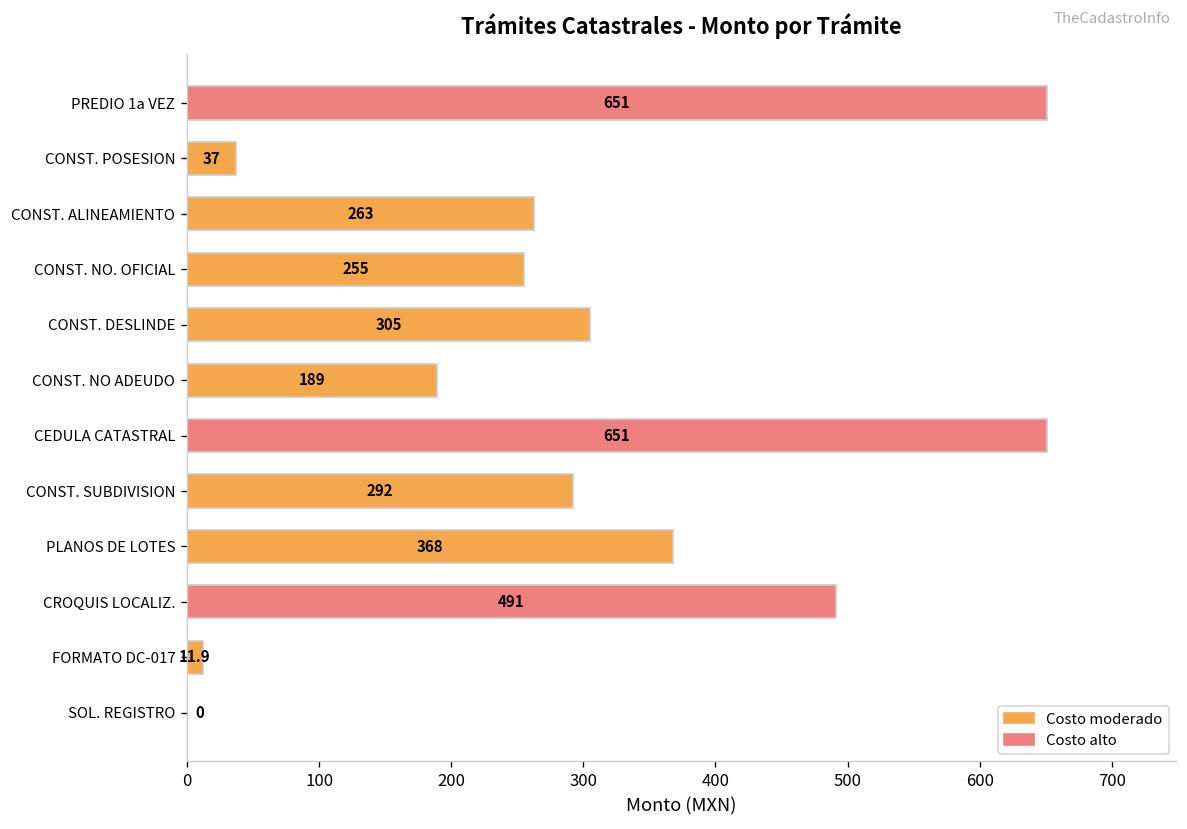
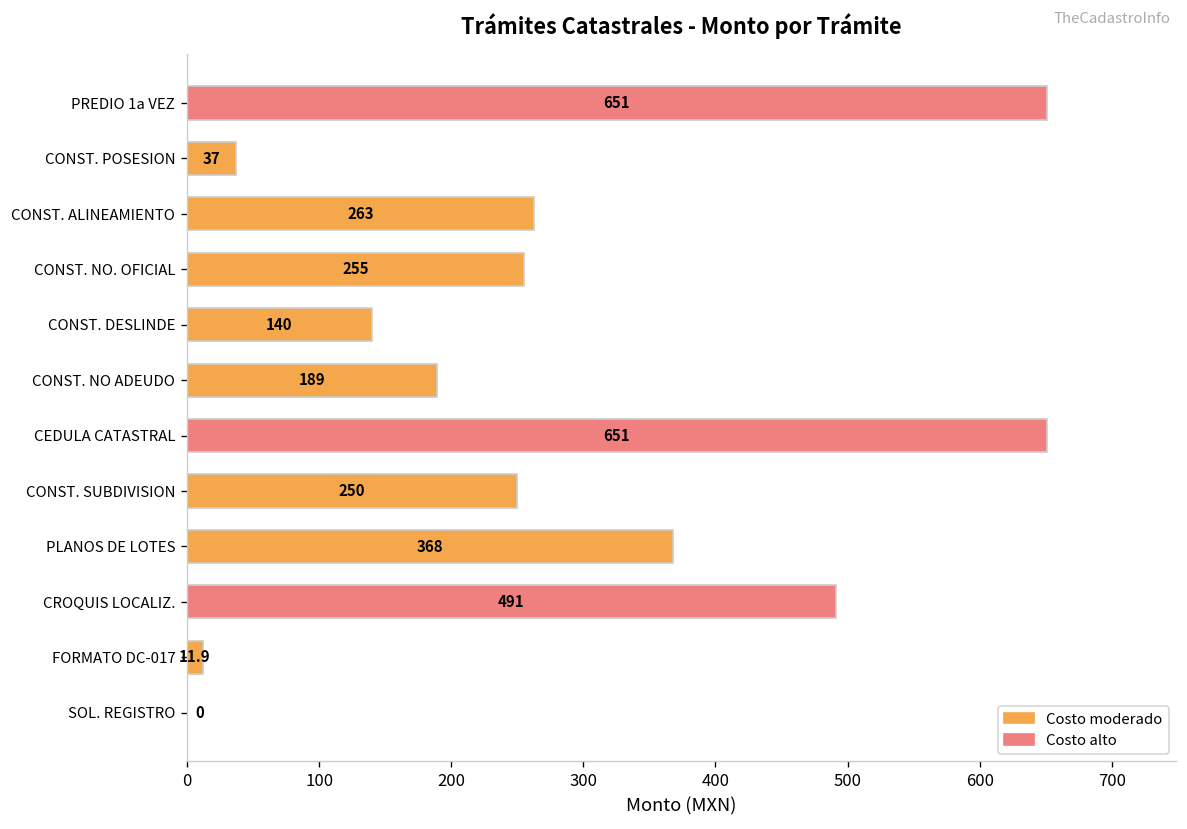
  {
    "PREDIO 1a VEZ": 651,
    "CONST. POSESION": 37,
    "CONST. ALINEAMIENTO": 263,
    "CONST. NO. OFICIAL": 255,
-   "CONST. DESLINDE": 305,
+   "CONST. DESLINDE": 140,
    "CONST. NO ADEUDO": 189,
    "CEDULA CATASTRAL": 651,
-   "CONST. SUBDIVISION": 292,
+   "CONST. SUBDIVISION": 250,
    "PLANOS DE LOTES": 368,
    "CROQUIS LOCALIZ.": 491,
    "FORMATO DC-017": 11.9,
    "SOL. REGISTRO": 0
  }
